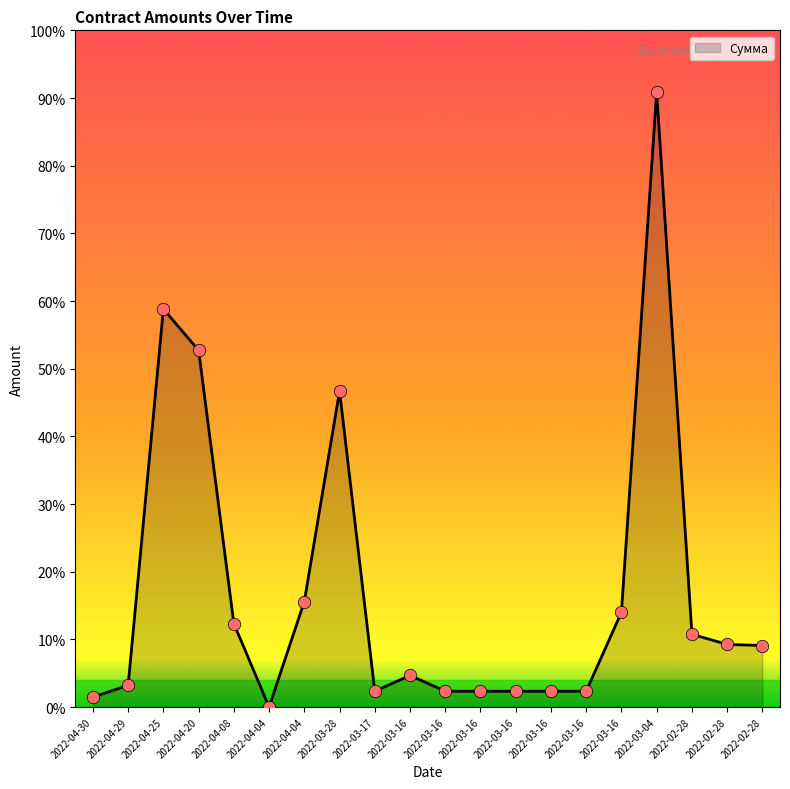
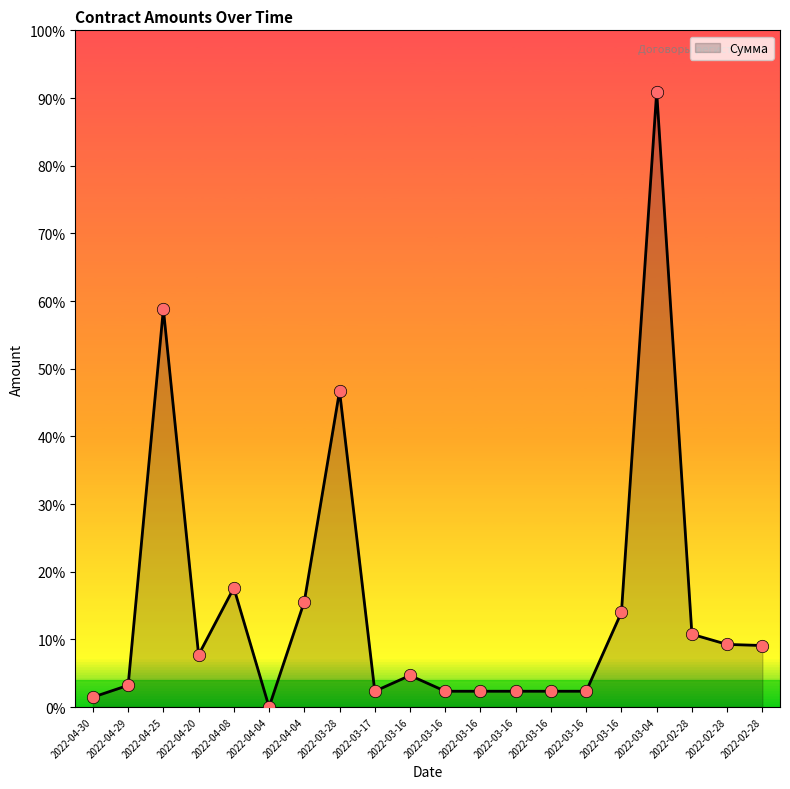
  {
    "2022-04-25": "59%",
-   "2022-04-20": "53%",
-   "2022-04-08": "12%",
+   "2022-04-20": "8%",
+   "2022-04-08": "18%",
    "2022-03-28": "47%",
    "2022-03-04": "91%"
  }
